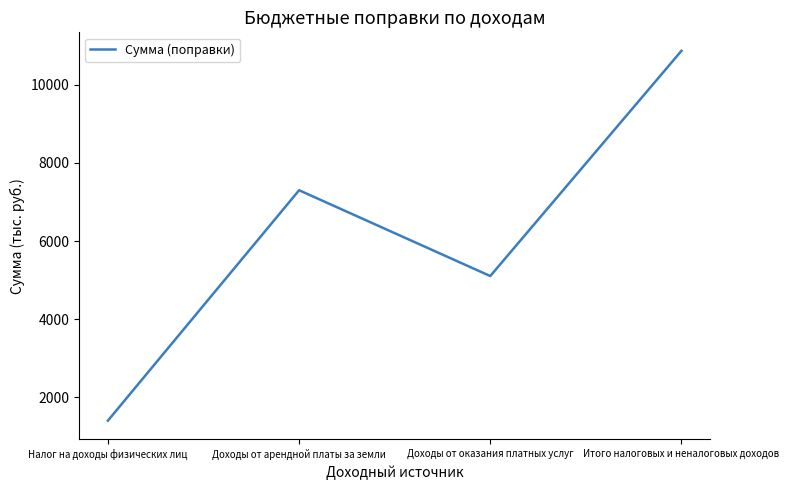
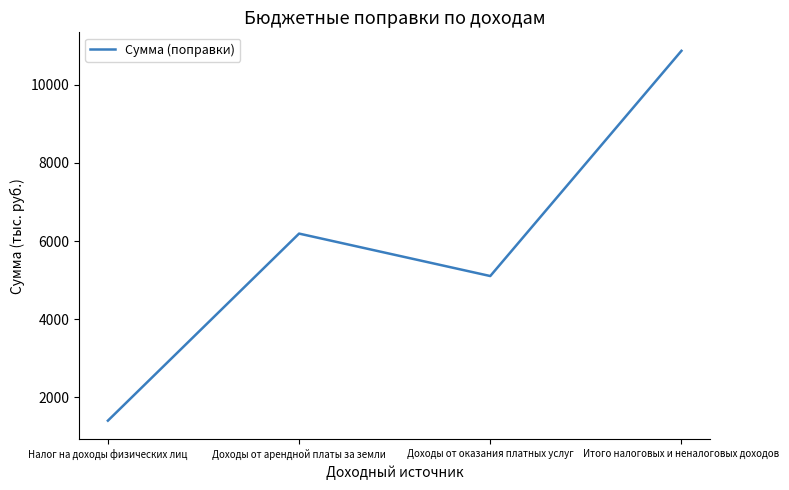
  {
    "Налог на доходы физических лиц": 1400,
-   "Доходы от арендной платы за земли": 7300,
+   "Доходы от арендной платы за земли": 6200,
    "Доходы от оказания платных услуг": 5100,
    "Итого налоговых и неналоговых доходов": 10900
  }
